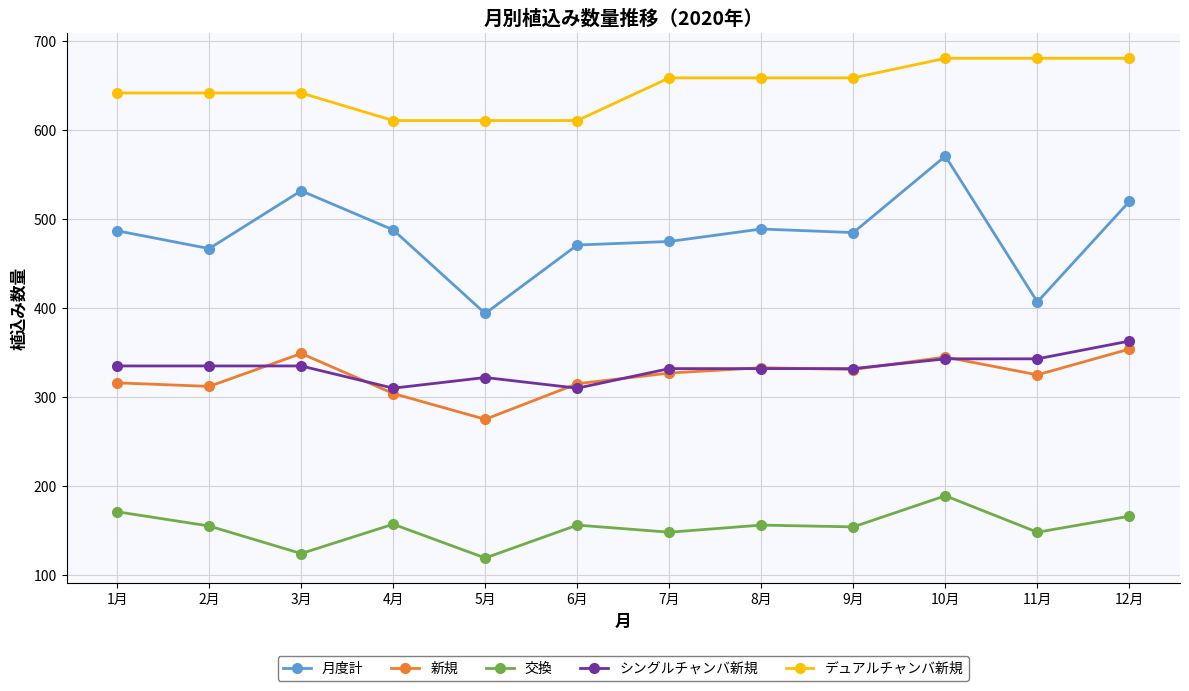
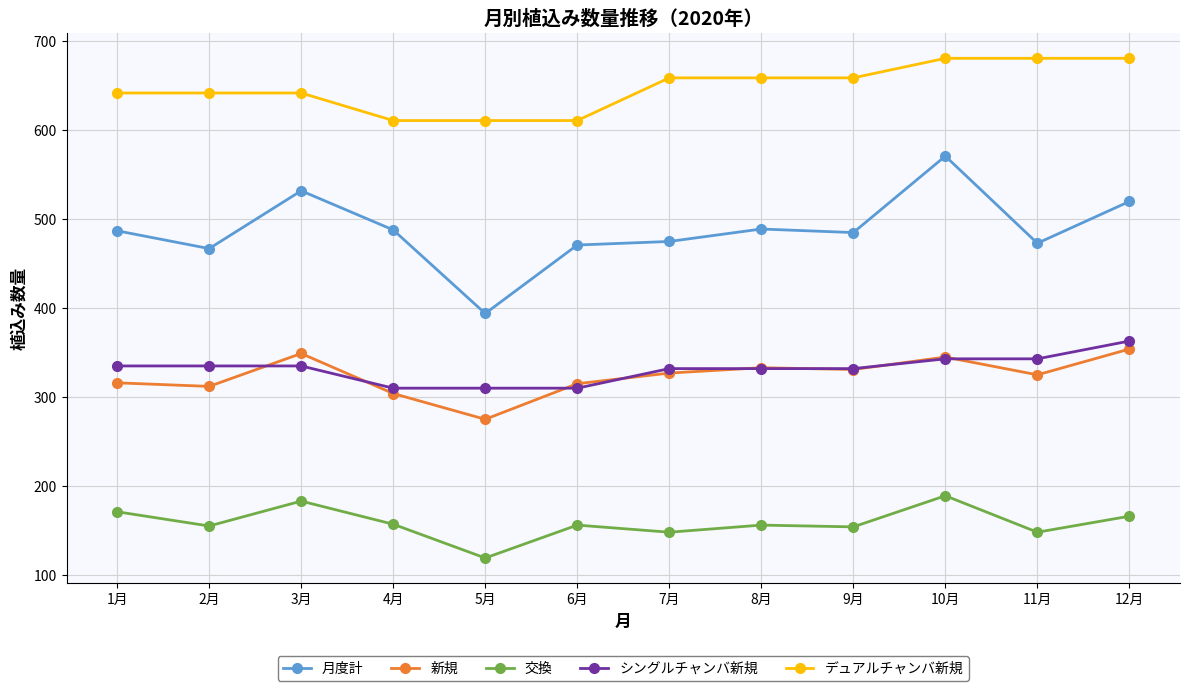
  {
    "月度計": {
      "1月": 490,
      "2月": 470,
      "3月": 530,
      "4月": 490,
      "5月": 390,
      "6月": 470,
      "7月": 480,
      "8月": 490,
      "9月": 490,
      "10月": 570,
-     "11月": 410,
+     "11月": 470,
      "12月": 520
    },
    "新規": {
      "1月": 320,
      "2月": 310,
      "3月": 350,
      "4月": 300,
      "5月": 280,
      "6月": 320,
      "7月": 330,
      "11月": 330,
      "12月": 350
    },
    "交換": {
      "1月": 170,
      "2月": 160,
-     "3月": 120,
+     "3月": 180,
      "4月": 160,
      "5月": 120,
      "6月": 160,
      "7月": 150,
      "8月": 160,
      "9月": 150,
      "10月": 190,
      "11月": 150,
      "12月": 170
    },
    "シングルチャンバ新規": {
      "1月": 340,
      "2月": 340,
      "3月": 340,
      "4月": 310,
-     "5月": 320,
+     "5月": 310,
      "6月": 310,
      "7月": 330,
      "11月": 340,
      "12月": 360
    },
    "デュアルチャンバ新規": {
      "1月": 640,
      "2月": 640,
      "3月": 640,
      "4月": 610,
      "5月": 610,
      "6月": 610,
      "7月": 660,
      "8月": 660,
      "9月": 660,
      "10月": 680,
      "11月": 680,
      "12月": 680
    }
  }
